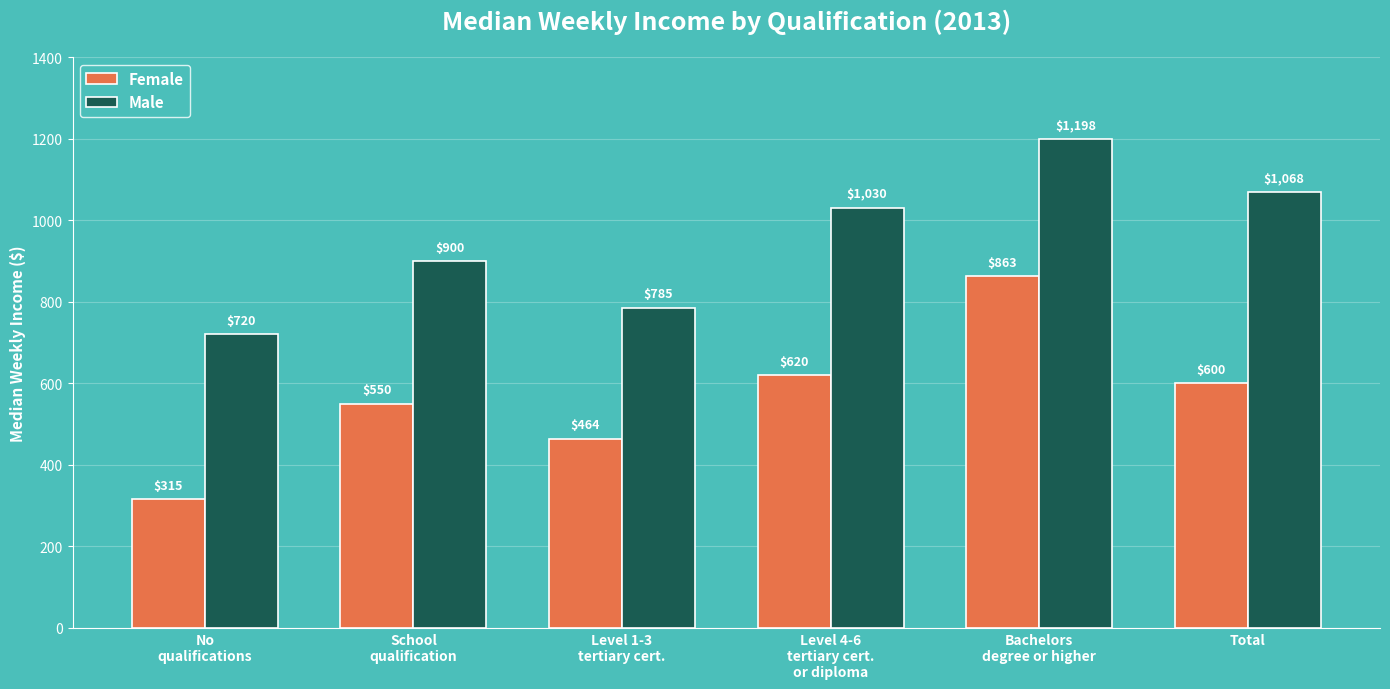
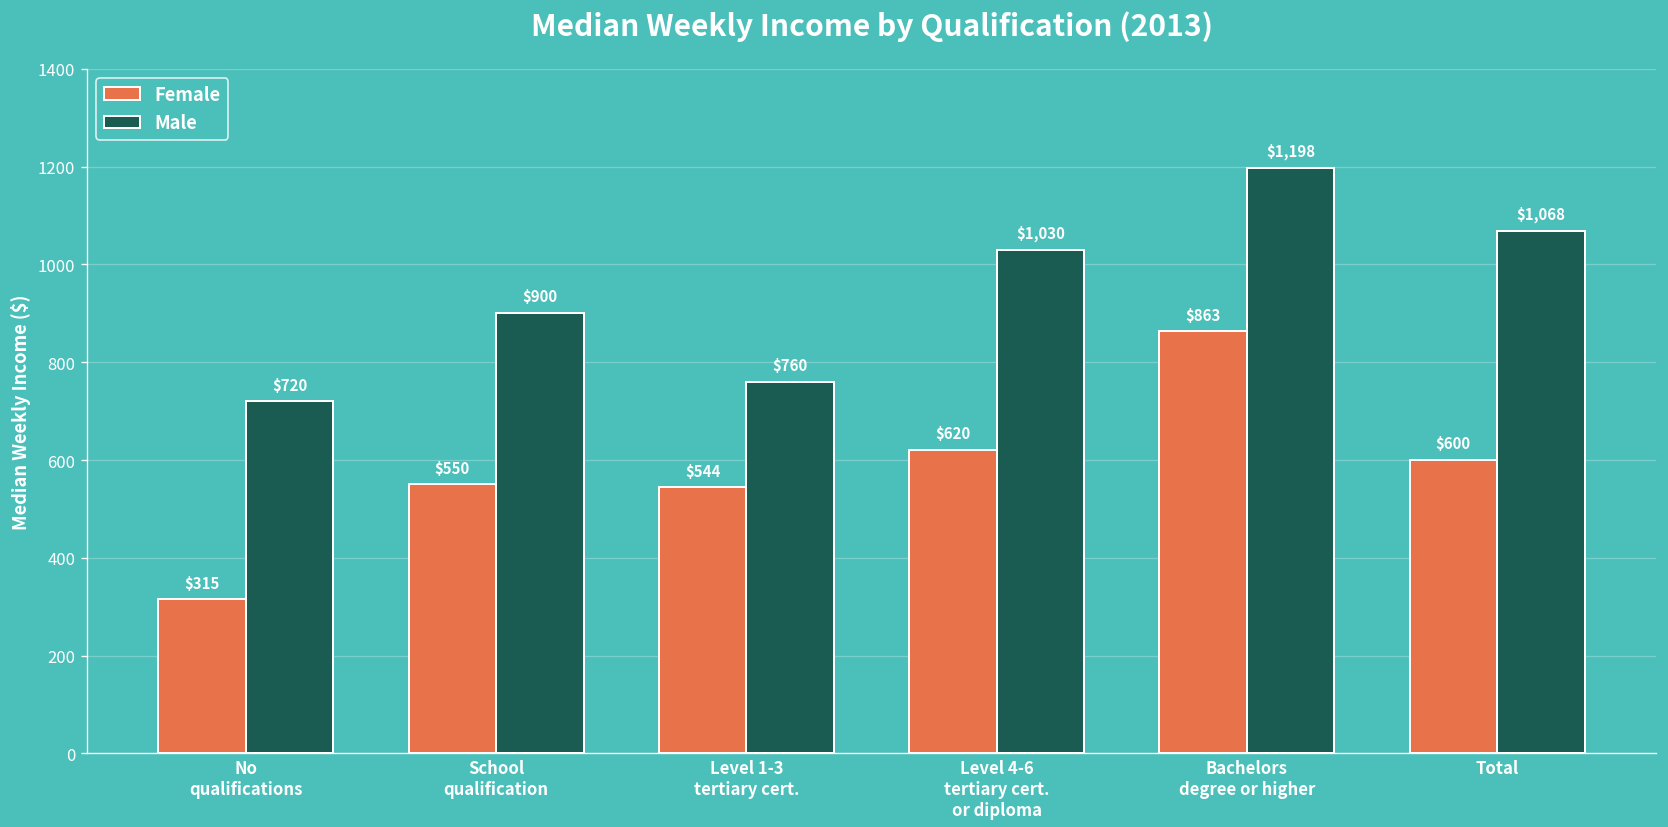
  {
    "Female": {
      "No qualifications": "$315",
      "School qualification": "$550",
-     "Level 1-3 tertiary cert.": "$464",
+     "Level 1-3 tertiary cert.": "$544",
      "Level 4-6 tertiary cert. or diploma": "$620",
      "Bachelors degree or higher": "$863",
      "Total": "$600"
    },
    "Male": {
      "No qualifications": "$720",
      "School qualification": "$900",
-     "Level 1-3 tertiary cert.": "$785",
+     "Level 1-3 tertiary cert.": "$760",
      "Level 4-6 tertiary cert. or diploma": "$1,030",
      "Bachelors degree or higher": "$1,198",
      "Total": "$1,068"
    }
  }
